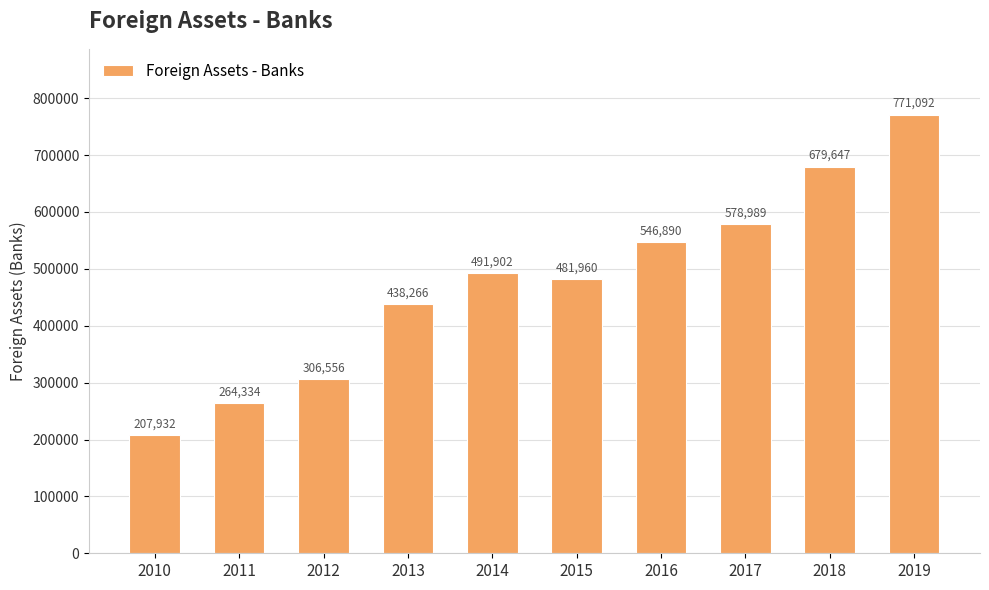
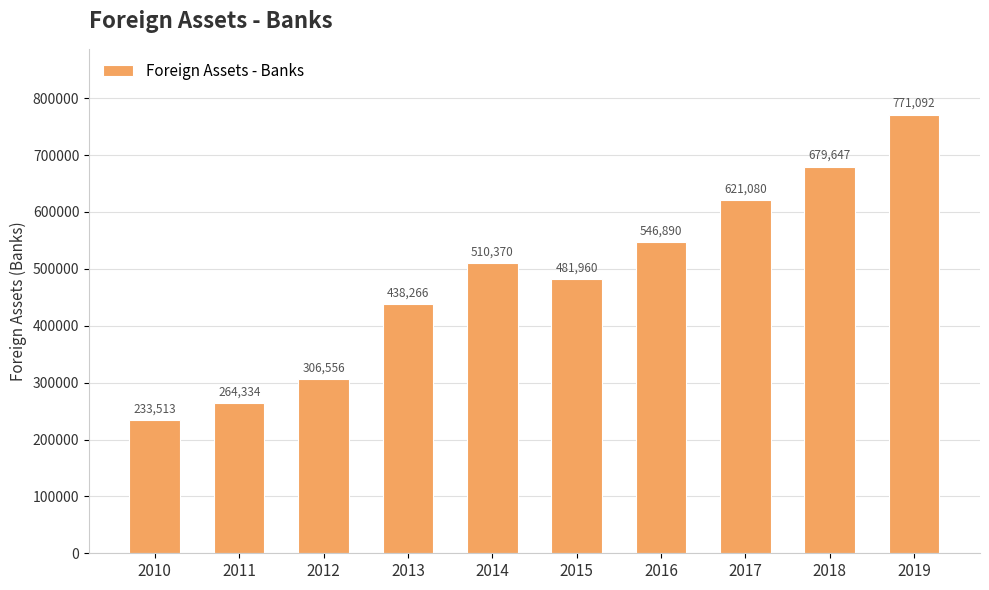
  {
-   "2010": "207,932",
+   "2010": "233,513",
    "2011": "264,334",
    "2012": "306,556",
    "2013": "438,266",
-   "2014": "491,902",
+   "2014": "510,370",
    "2015": "481,960",
    "2016": "546,890",
-   "2017": "578,989",
+   "2017": "621,080",
    "2018": "679,647",
    "2019": "771,092"
  }
